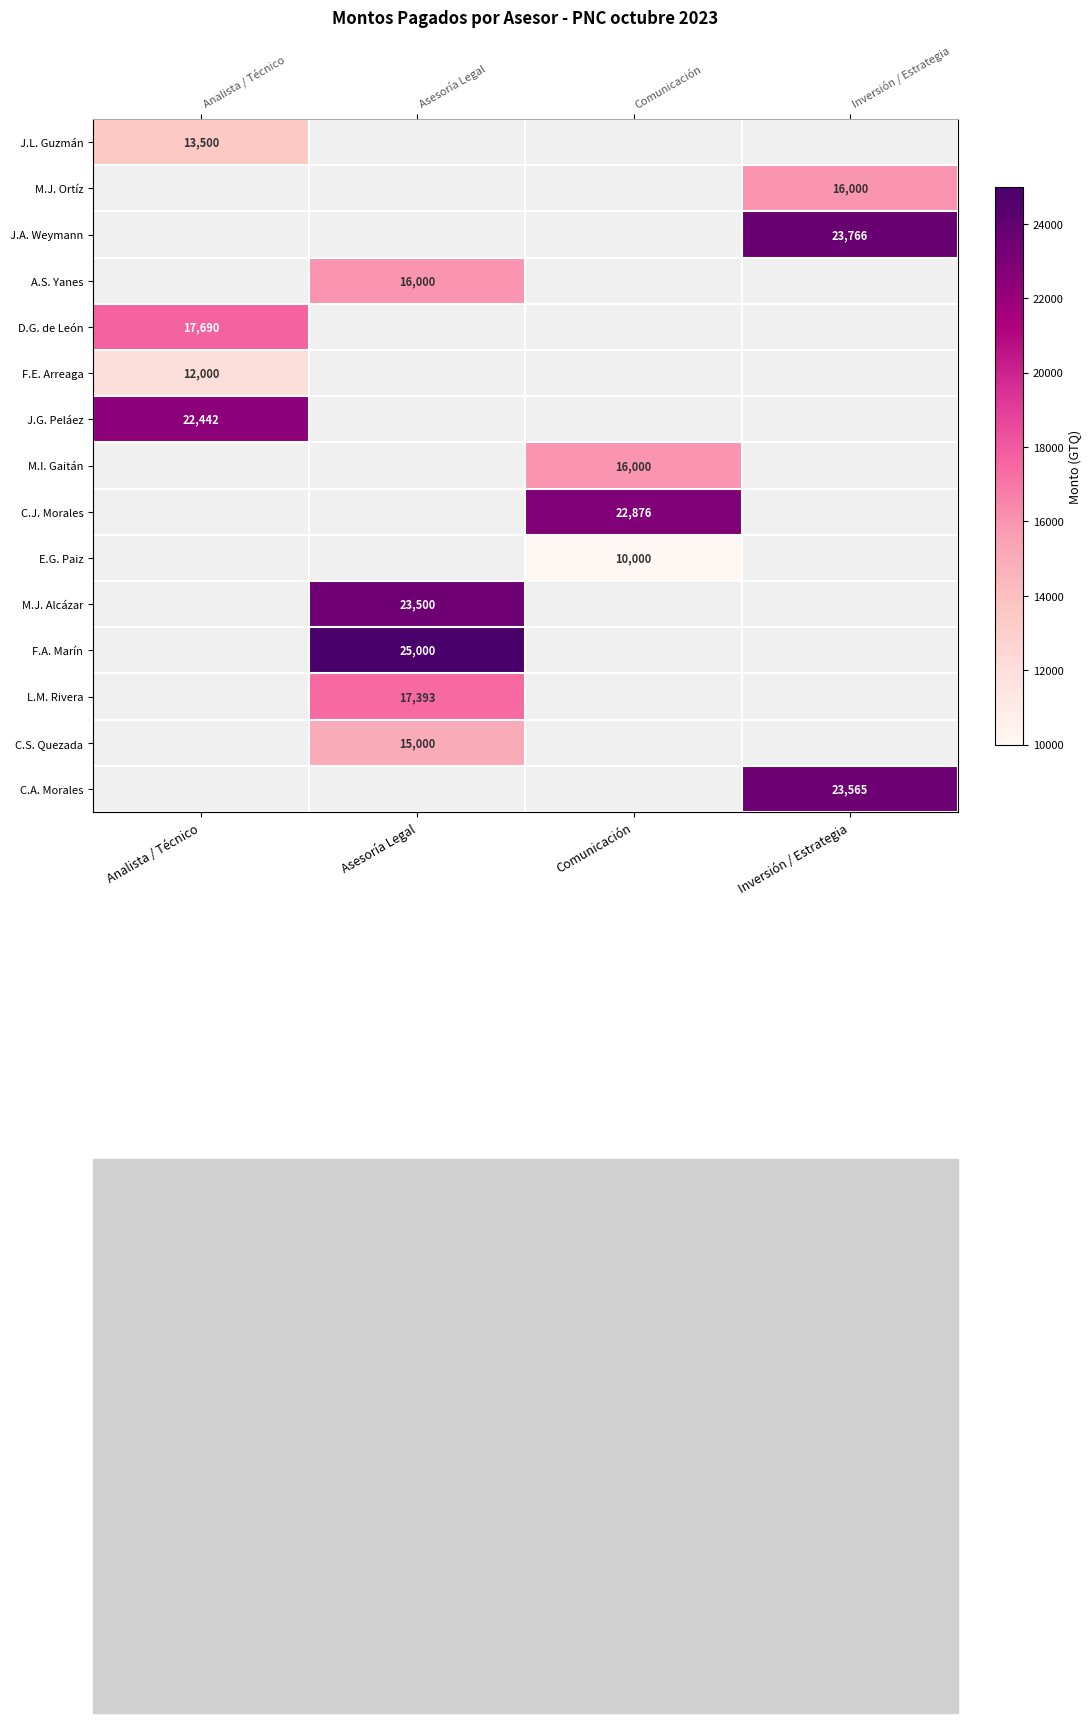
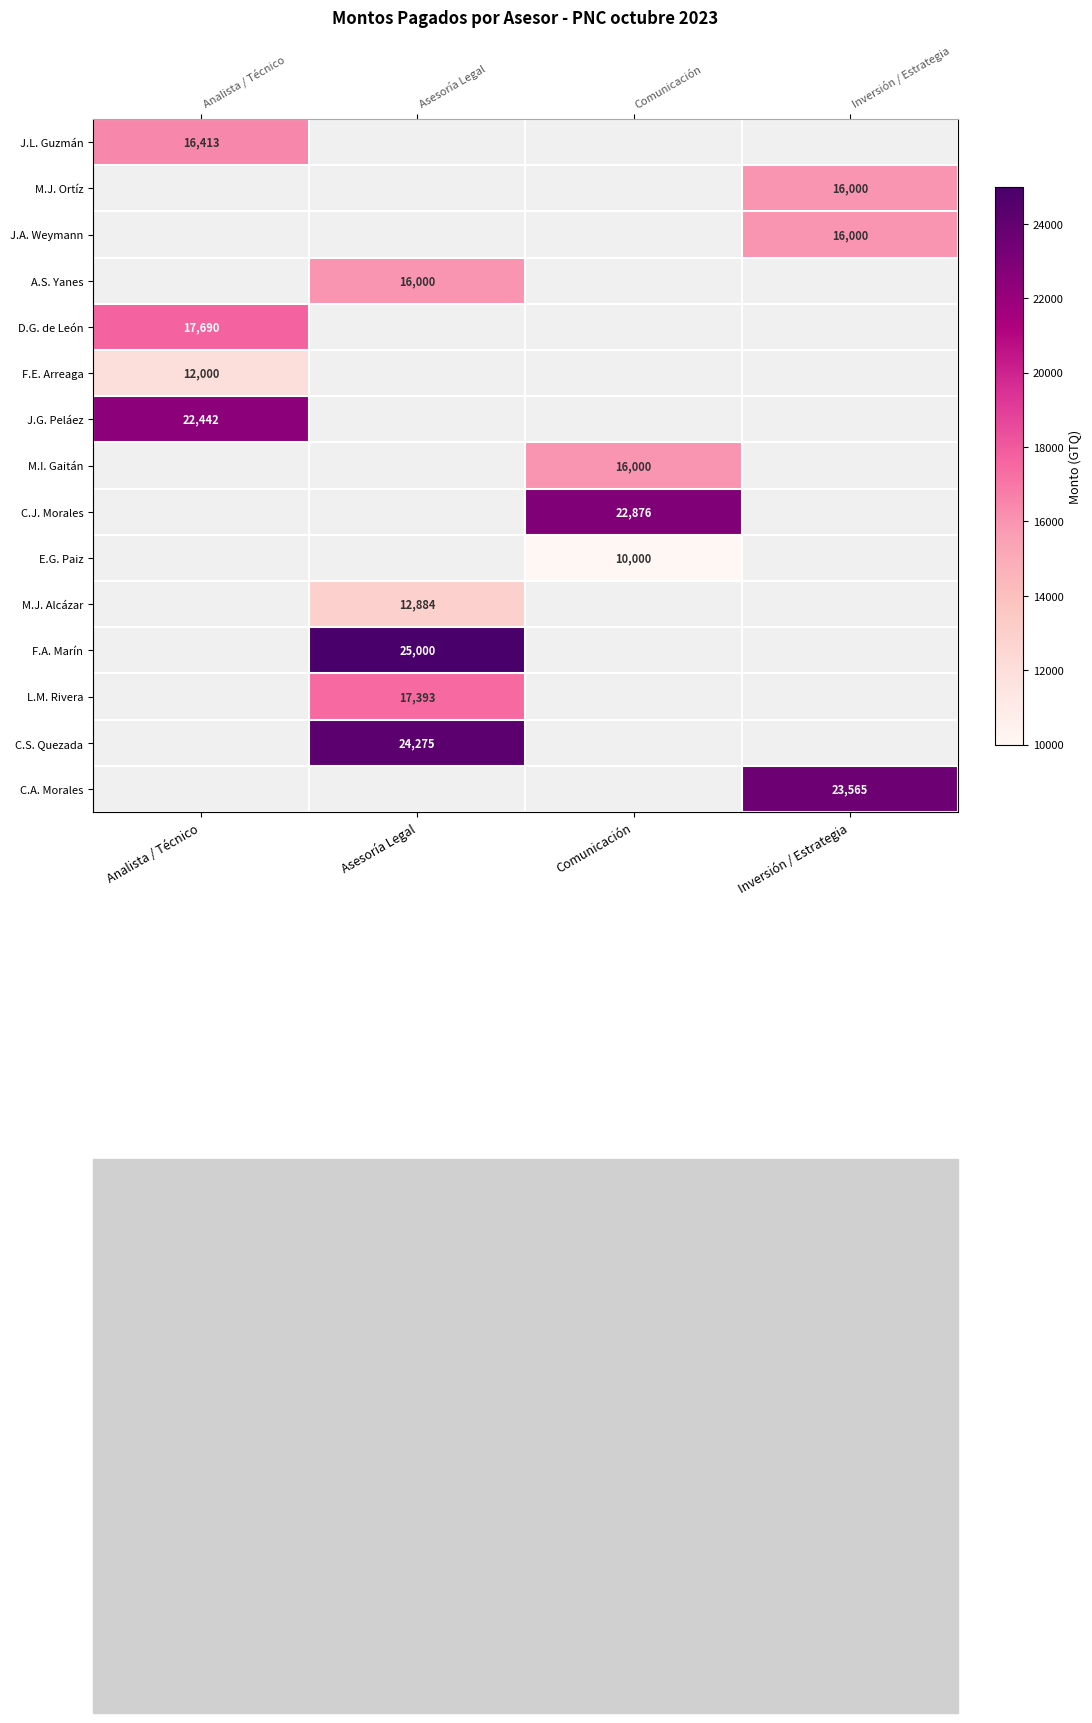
  {
    "J.L. Guzmán": {
-     "Analista / Técnico": "13,500"
+     "Analista / Técnico": "16,413"
    },
    "M.J. Ortíz": {
      "Inversión / Estrategia": "16,000"
    },
    "J.A. Weymann": {
-     "Inversión / Estrategia": "23,766"
+     "Inversión / Estrategia": "16,000"
    },
    "A.S. Yanes": {
      "Asesoría Legal": "16,000"
    },
    "D.G. de León": {
      "Analista / Técnico": "17,690"
    },
    "F.E. Arreaga": {
      "Analista / Técnico": "12,000"
    },
    "J.G. Peláez": {
      "Analista / Técnico": "22,442"
    },
    "M.I. Gaitán": {
      "Comunicación": "16,000"
    },
    "C.J. Morales": {
      "Comunicación": "22,876"
    },
    "E.G. Paiz": {
      "Comunicación": "10,000"
    },
    "M.J. Alcázar": {
-     "Asesoría Legal": "23,500"
+     "Asesoría Legal": "12,884"
    },
    "F.A. Marín": {
      "Asesoría Legal": "25,000"
    },
    "L.M. Rivera": {
      "Asesoría Legal": "17,393"
    },
    "C.S. Quezada": {
-     "Asesoría Legal": "15,000"
+     "Asesoría Legal": "24,275"
    },
    "C.A. Morales": {
      "Inversión / Estrategia": "23,565"
    }
  }
